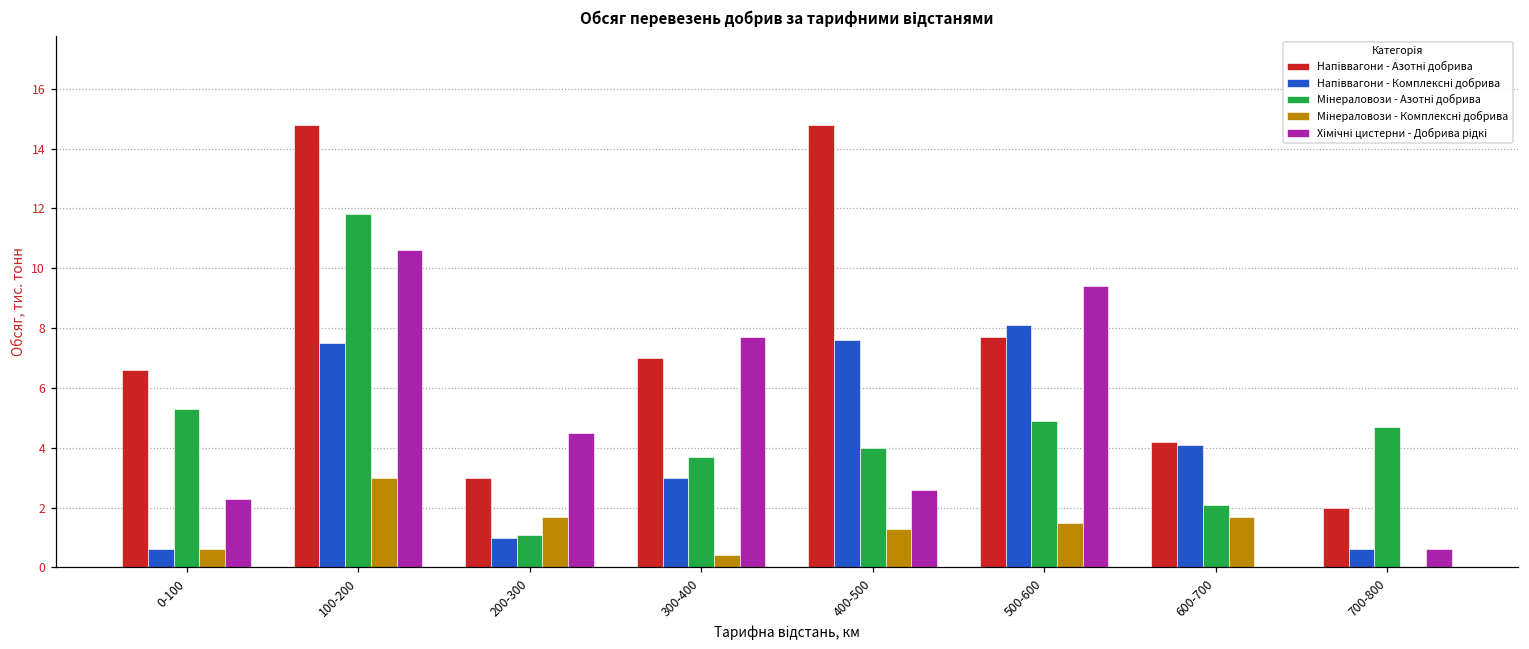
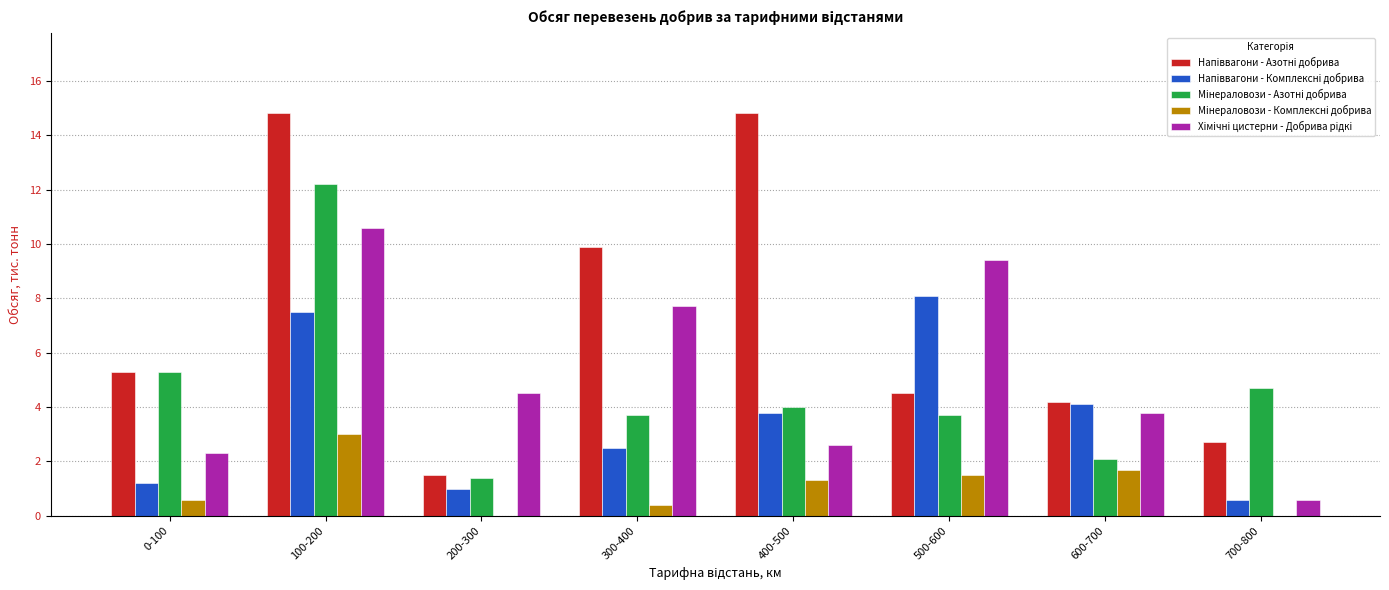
  {
    "Напіввагони - Азотні добрива": {
-     "0-100": 6.6,
+     "0-100": 5.3,
      "100-200": 14.8,
-     "200-300": 3.0,
-     "300-400": 7.0,
+     "200-300": 1.5,
+     "300-400": 9.9,
      "400-500": 14.8,
-     "500-600": 7.7,
+     "500-600": 4.5,
      "600-700": 4.2,
-     "700-800": 2.0
+     "700-800": 2.7
    },
    "Напіввагони - Комплексні добрива": {
-     "0-100": 0.6,
+     "0-100": 1.2,
      "100-200": 7.5,
      "200-300": 1.0,
-     "300-400": 3.0,
-     "400-500": 7.6,
+     "300-400": 2.5,
+     "400-500": 3.8,
      "500-600": 8.1,
      "600-700": 4.1,
      "700-800": 0.6
    },
    "Мінераловози - Азотні добрива": {
      "0-100": 5.3,
-     "100-200": 11.8,
-     "200-300": 1.1,
+     "100-200": 12.2,
+     "200-300": 1.4,
      "300-400": 3.7,
      "400-500": 4.0,
-     "500-600": 4.9,
+     "500-600": 3.7,
      "600-700": 2.1,
      "700-800": 4.7
    },
    "Мінераловози - Комплексні добрива": {
      "0-100": 0.6,
      "100-200": 3.0,
-     "200-300": 1.7,
+     "200-300": 0.0,
      "300-400": 0.4,
      "400-500": 1.3,
      "500-600": 1.5,
      "600-700": 1.7,
      "700-800": 0.0
    },
    "Хімічні цистерни - Добрива рідкі": {
      "0-100": 2.3,
      "100-200": 10.6,
      "200-300": 4.5,
      "300-400": 7.7,
      "400-500": 2.6,
      "500-600": 9.4,
-     "600-700": 0.0,
+     "600-700": 3.8,
      "700-800": 0.6
    }
  }
